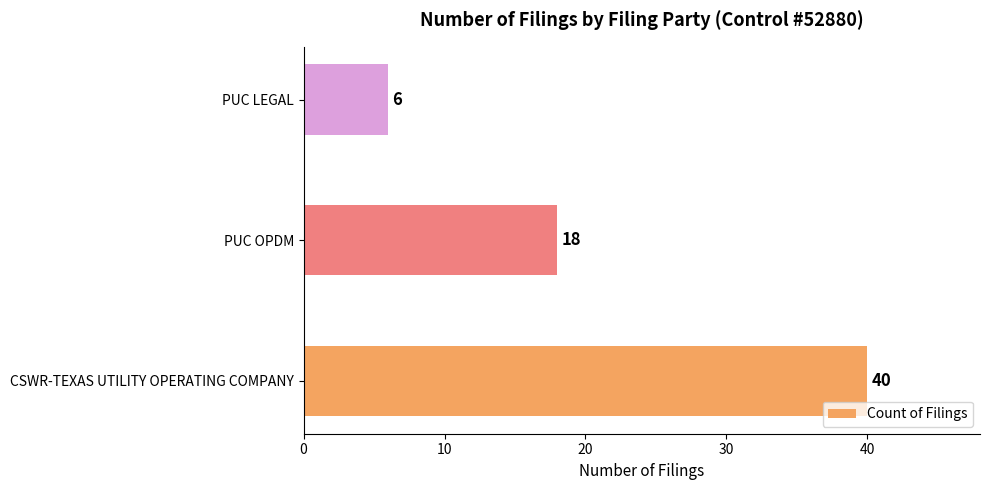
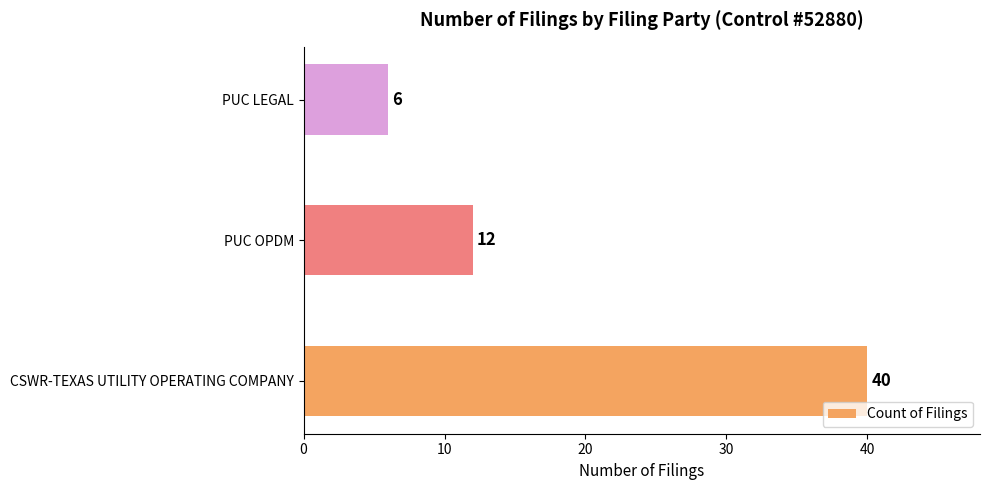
  {
    "PUC LEGAL": 6,
-   "PUC OPDM": 18,
+   "PUC OPDM": 12,
    "CSWR-TEXAS UTILITY OPERATING COMPANY": 40
  }
